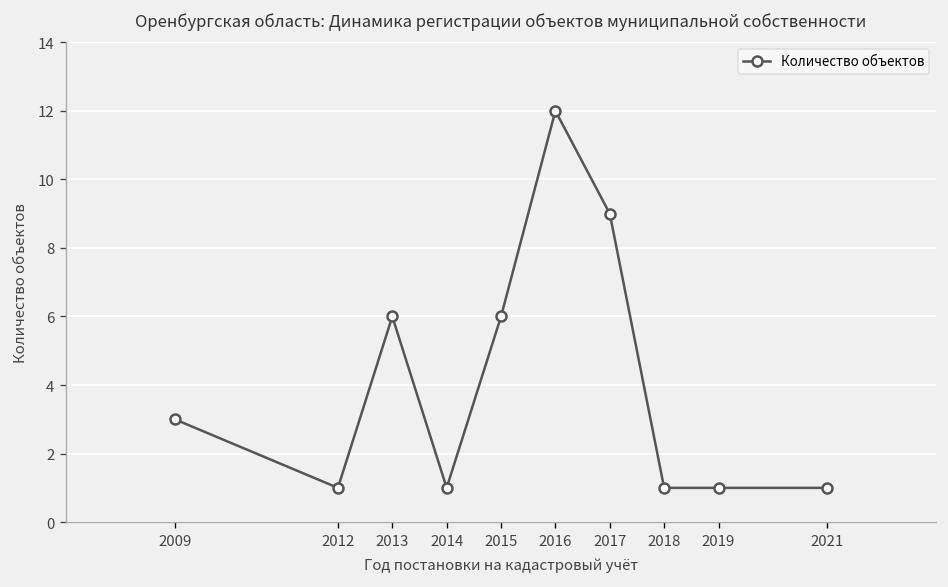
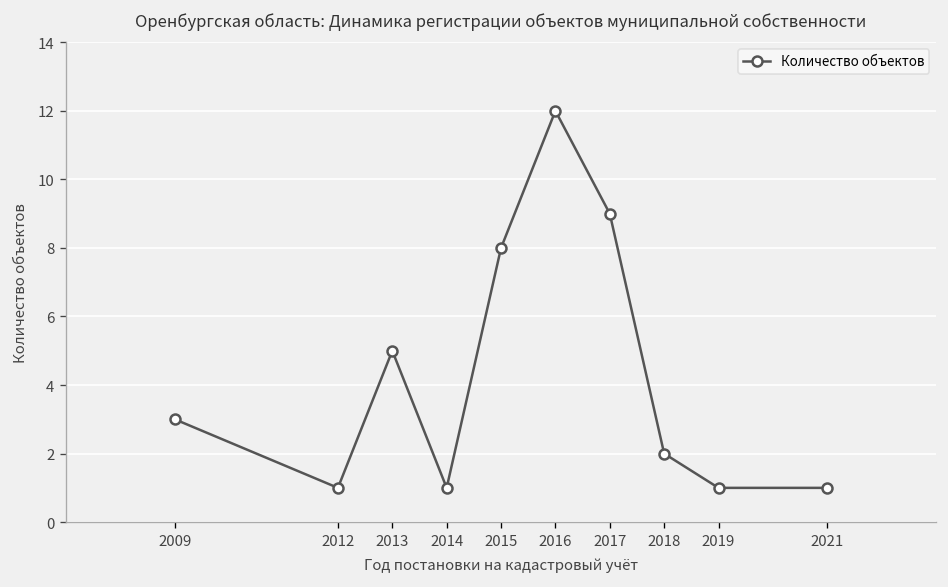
  {
    "2009": 3,
    "2012": 1,
-   "2013": 6,
+   "2013": 5,
    "2014": 1,
-   "2015": 6,
+   "2015": 8,
    "2016": 12,
    "2017": 9,
-   "2018": 1,
+   "2018": 2,
    "2019": 1,
    "2021": 1
  }
